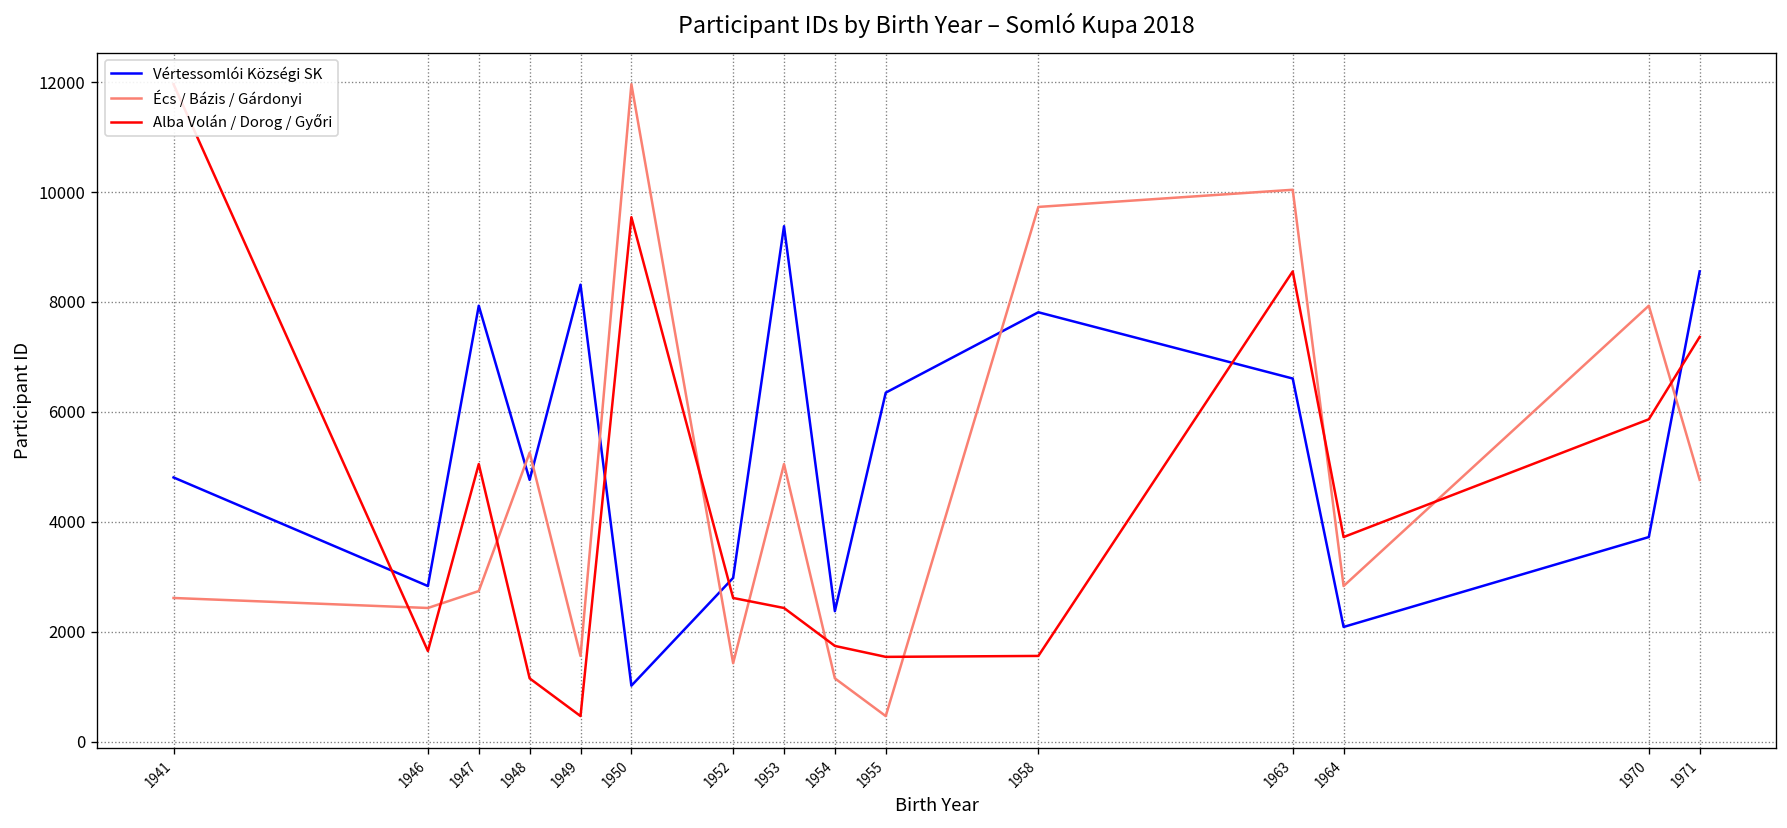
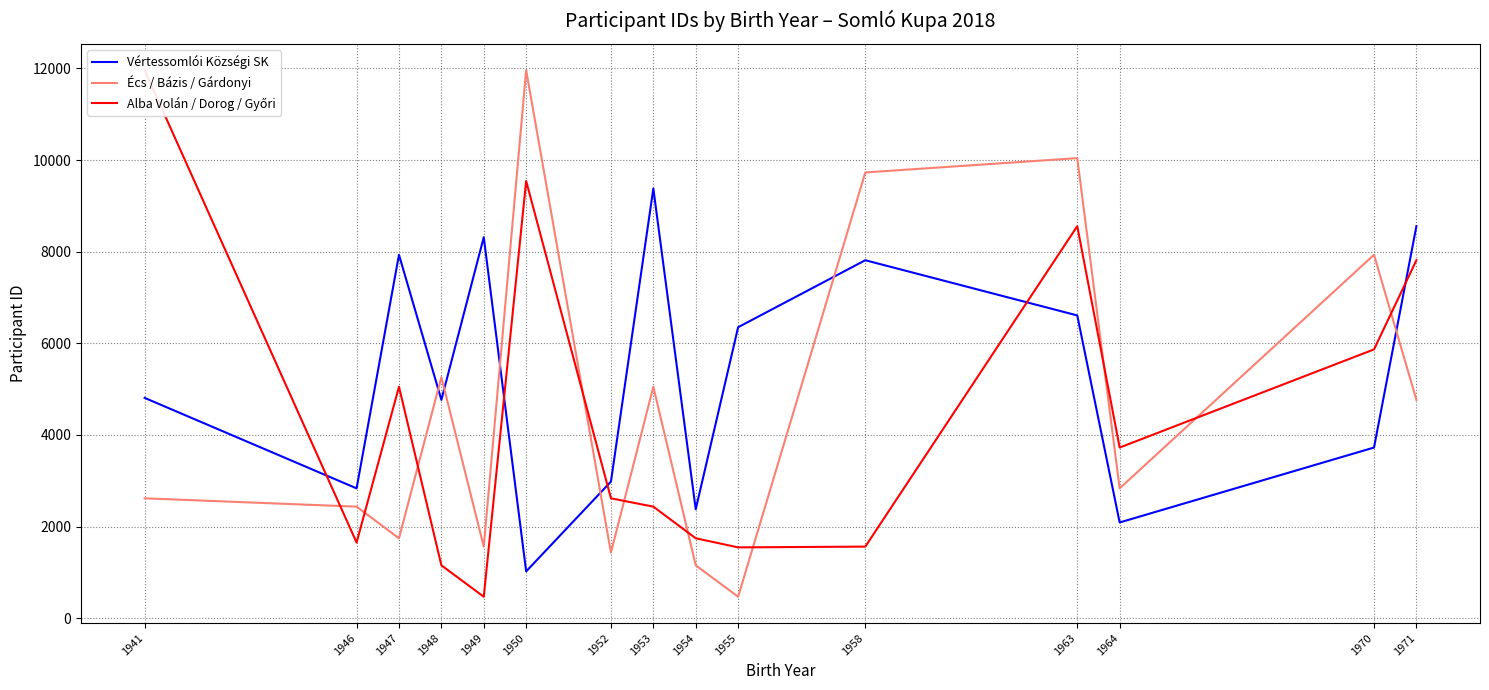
  {
    "Vértessomlói Községi SK": {
      "1941": 4800,
      "1946": 2800,
      "1947": 7900,
      "1948": 4800,
      "1949": 8300,
      "1950": 1000,
      "1952": 3000,
      "1953": 9400,
      "1954": 2400,
      "1955": 6400,
      "1958": 7800,
      "1963": 6600,
      "1964": 2100,
      "1970": 3700,
      "1971": 8600
    },
    "Écs / Bázis / Gárdonyi": {
      "1941": 2600,
      "1946": 2400,
-     "1947": 2700,
+     "1947": 1700,
      "1948": 5300,
      "1949": 1600,
      "1950": 12000,
      "1952": 1400,
      "1953": 5100,
      "1954": 1200,
      "1955": 500,
      "1958": 9700,
      "1963": 10000,
      "1964": 2800,
      "1970": 7900,
      "1971": 4800
    },
    "Alba Volán / Dorog / Győri": {
      "1946": 1700,
      "1947": 5100,
      "1948": 1200,
      "1949": 500,
      "1950": 9500,
      "1952": 2600,
      "1953": 2400,
      "1954": 1700,
      "1955": 1500,
      "1958": 1600,
      "1963": 8600,
      "1964": 3700,
      "1970": 5900,
-     "1971": 7400
+     "1971": 7800
    }
  }
